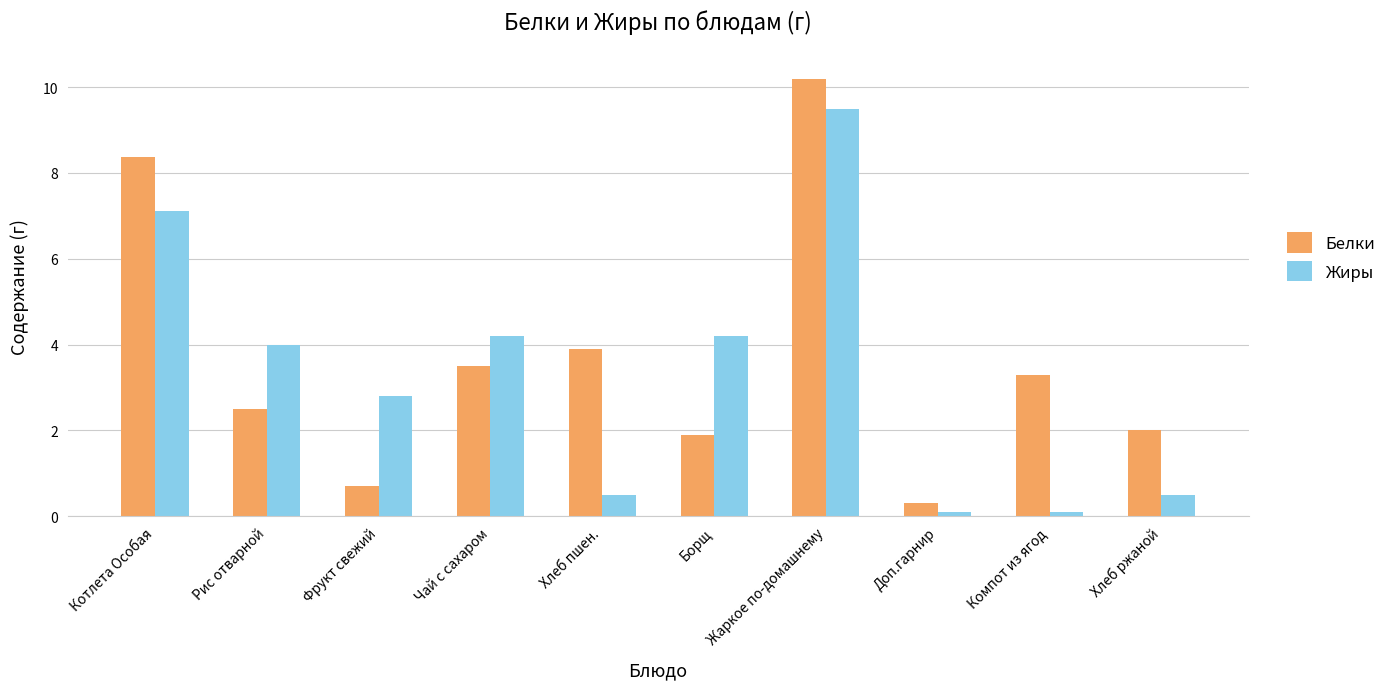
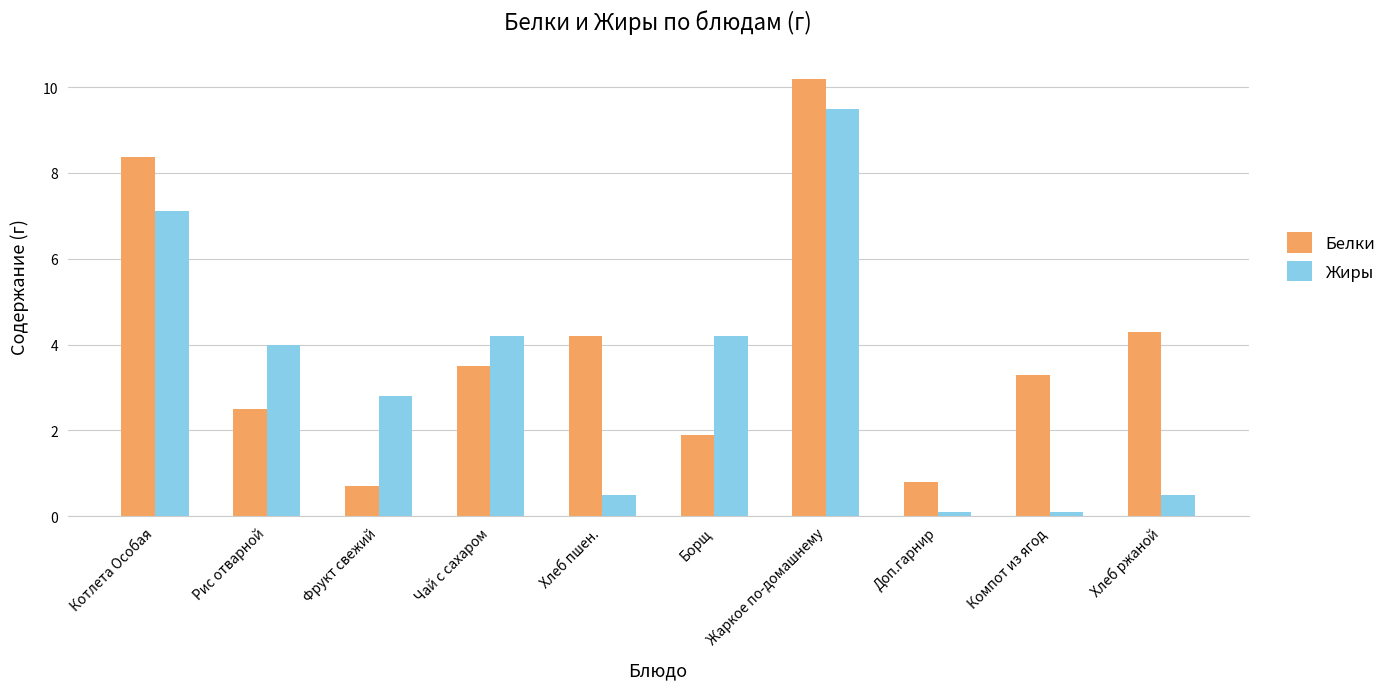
  {
    "Белки": {
      "Котлета Особая": 8.4,
      "Рис отварной": 2.5,
      "Фрукт свежий": 0.7,
      "Чай с сахаром": 3.5,
-     "Хлеб пшен.": 3.9,
+     "Хлеб пшен.": 4.2,
      "Борщ": 1.9,
      "Жаркое по-домашнему": 10.2,
-     "Доп.гарнир": 0.3,
+     "Доп.гарнир": 0.8,
      "Компот из ягод": 3.3,
-     "Хлеб ржаной": 2.0
+     "Хлеб ржаной": 4.3
    },
    "Жиры": {
      "Котлета Особая": 7.1,
      "Рис отварной": 4.0,
      "Фрукт свежий": 2.8,
      "Чай с сахаром": 4.2,
      "Хлеб пшен.": 0.5,
      "Борщ": 4.2,
      "Жаркое по-домашнему": 9.5,
      "Доп.гарнир": 0.1,
      "Компот из ягод": 0.1,
      "Хлеб ржаной": 0.5
    }
  }
